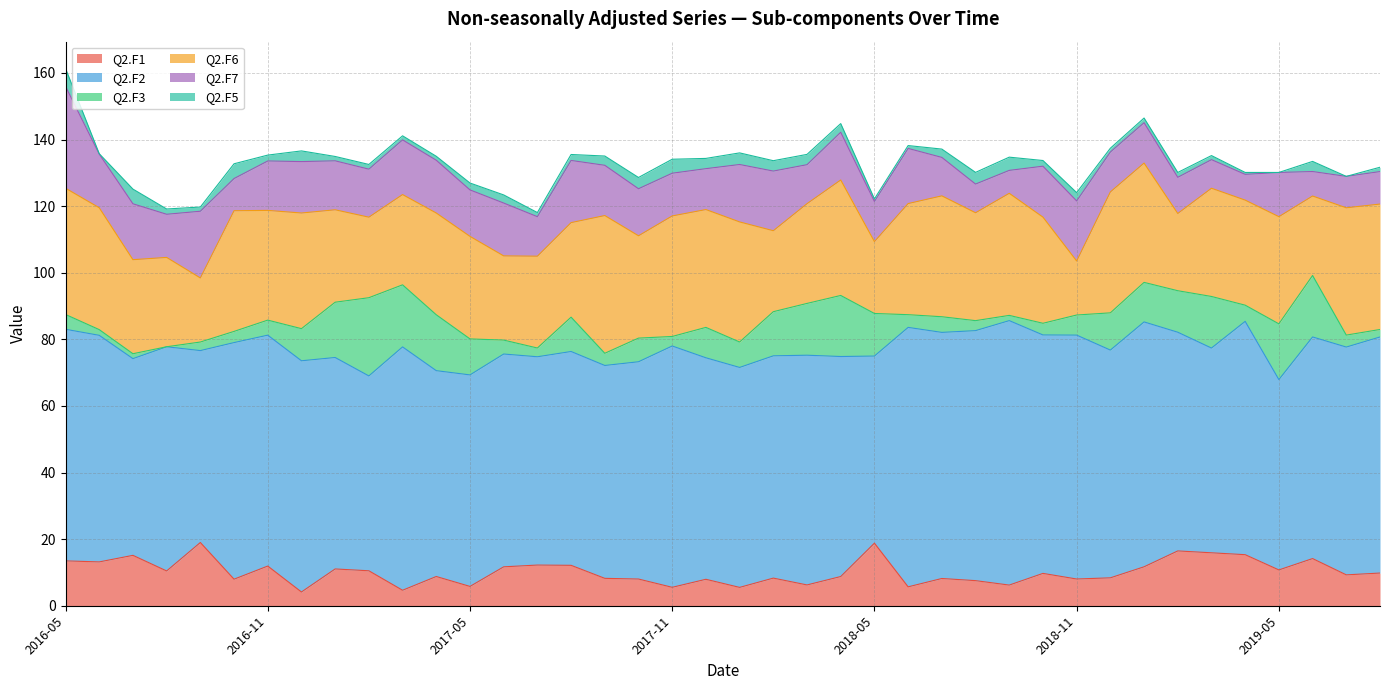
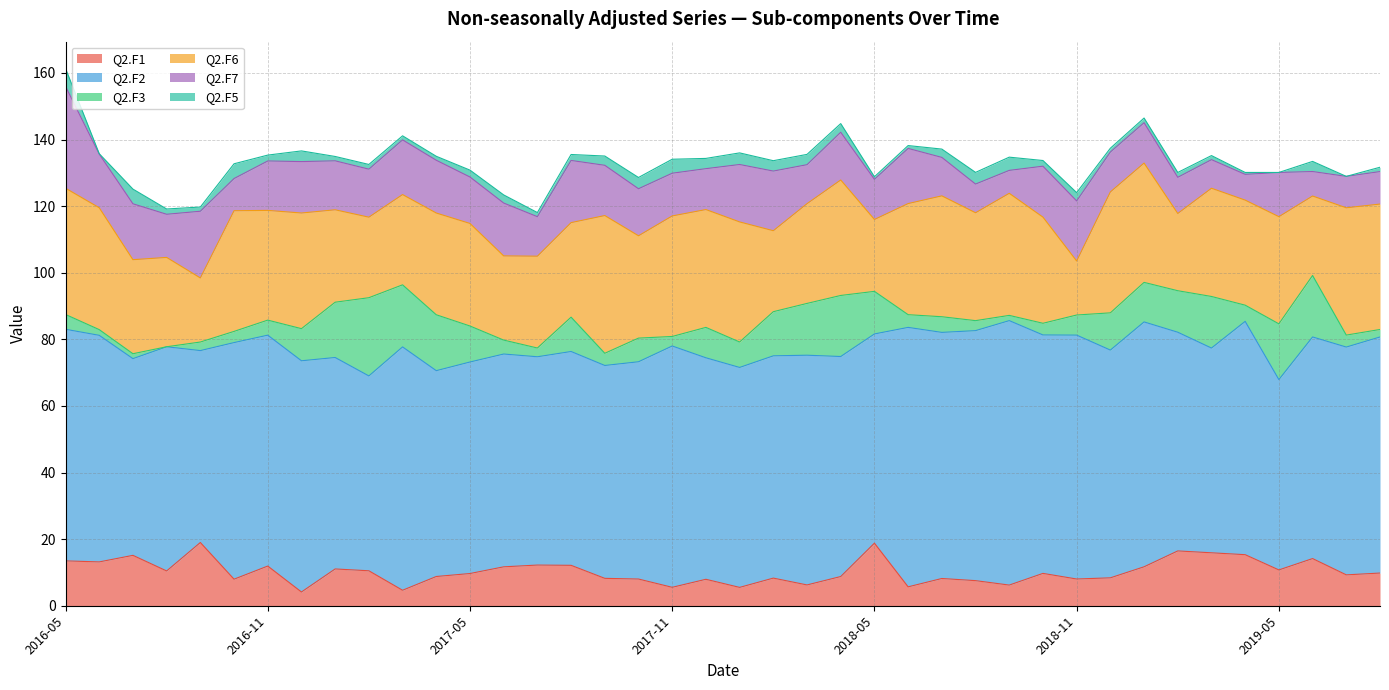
  {
    "Q2.F1": {
      "2016-05": 13,
      "2016-11": 12,
-     "2017-05": 6,
+     "2017-05": 10,
      "2017-11": 6,
      "2018-05": 19,
      "2018-11": 8,
      "2019-05": 11
    },
    "Q2.F2": {
      "2016-05": 70,
      "2016-11": 69,
      "2017-05": 64,
      "2017-11": 72,
-     "2018-05": 56,
+     "2018-05": 63,
      "2018-11": 73,
      "2019-05": 57
    },
    "Q2.F6": {
      "2016-05": 38,
      "2016-11": 33,
      "2017-05": 31,
      "2017-11": 36,
      "2018-05": 22,
      "2018-11": 16,
      "2019-05": 32
    },
    "Q2.F7": {
      "2016-05": 31,
      "2016-11": 15,
      "2017-05": 14,
      "2017-11": 13,
      "2018-11": 18
    }
  }
